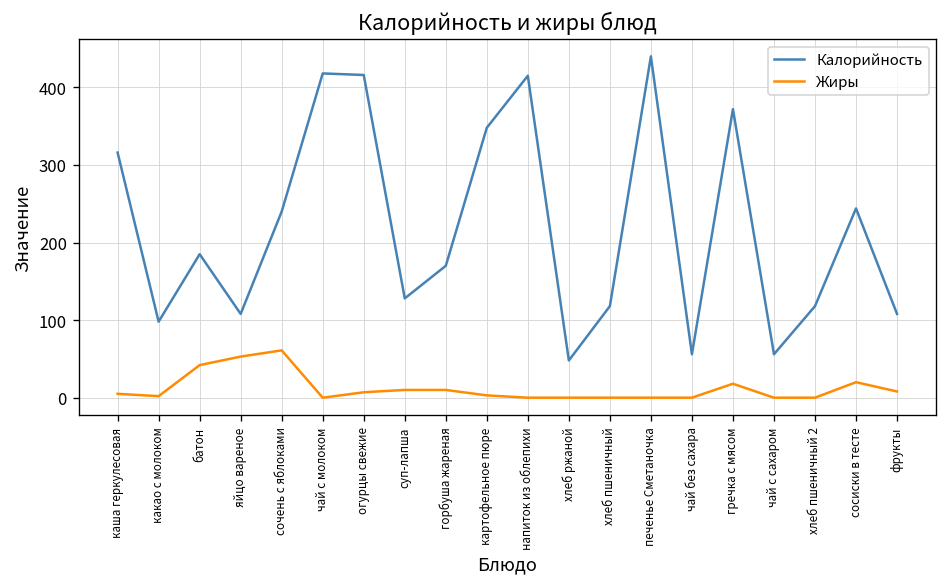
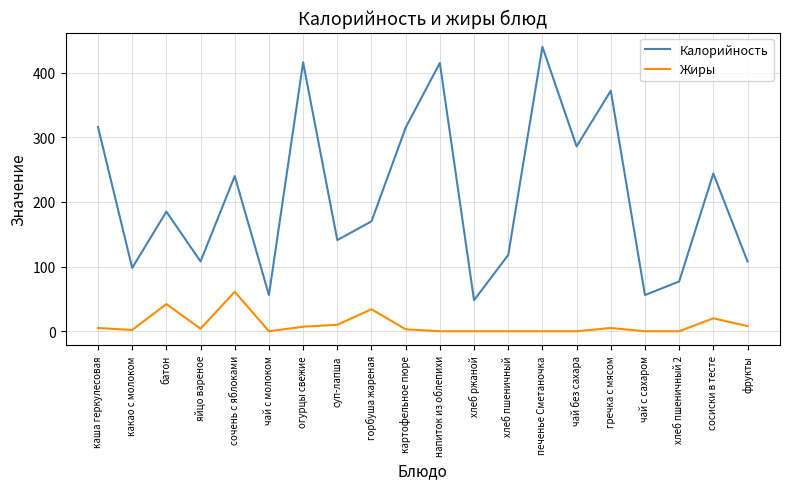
  {
    "Калорийность": {
      "каша геркулесовая": 320,
      "какао с молоком": 100,
      "батон": 190,
      "яйцо вареное": 110,
      "сочень с яблоками": 240,
-     "чай с молоком": 420,
+     "чай с молоком": 60,
      "огурцы свежие": 420,
-     "суп-лапша": 130,
+     "суп-лапша": 140,
      "горбуша жареная": 170,
-     "картофельное пюре": 350,
+     "картофельное пюре": 320,
      "напиток из облепихи": 420,
      "хлеб ржаной": 50,
      "хлеб пшеничный": 120,
      "печенье Сметаночка": 440,
-     "чай без сахара": 60,
+     "чай без сахара": 290,
      "гречка с мясом": 370,
      "чай с сахаром": 60,
-     "хлеб пшеничный 2": 120,
+     "хлеб пшеничный 2": 80,
      "сосиски в тесте": 240,
      "фрукты": 110
    },
    "Жиры": {
      "каша геркулесовая": 10,
      "какао с молоком": 0,
      "батон": 40,
-     "яйцо вареное": 50,
+     "яйцо вареное": 0,
      "сочень с яблоками": 60,
      "чай с молоком": 0,
      "огурцы свежие": 10,
      "суп-лапша": 10,
-     "горбуша жареная": 10,
+     "горбуша жареная": 30,
      "картофельное пюре": 0,
      "напиток из облепихи": 0,
      "хлеб ржаной": 0,
      "хлеб пшеничный": 0,
      "печенье Сметаночка": 0,
      "чай без сахара": 0,
-     "гречка с мясом": 20,
+     "гречка с мясом": 10,
      "чай с сахаром": 0,
      "хлеб пшеничный 2": 0,
      "сосиски в тесте": 20,
      "фрукты": 10
    }
  }
